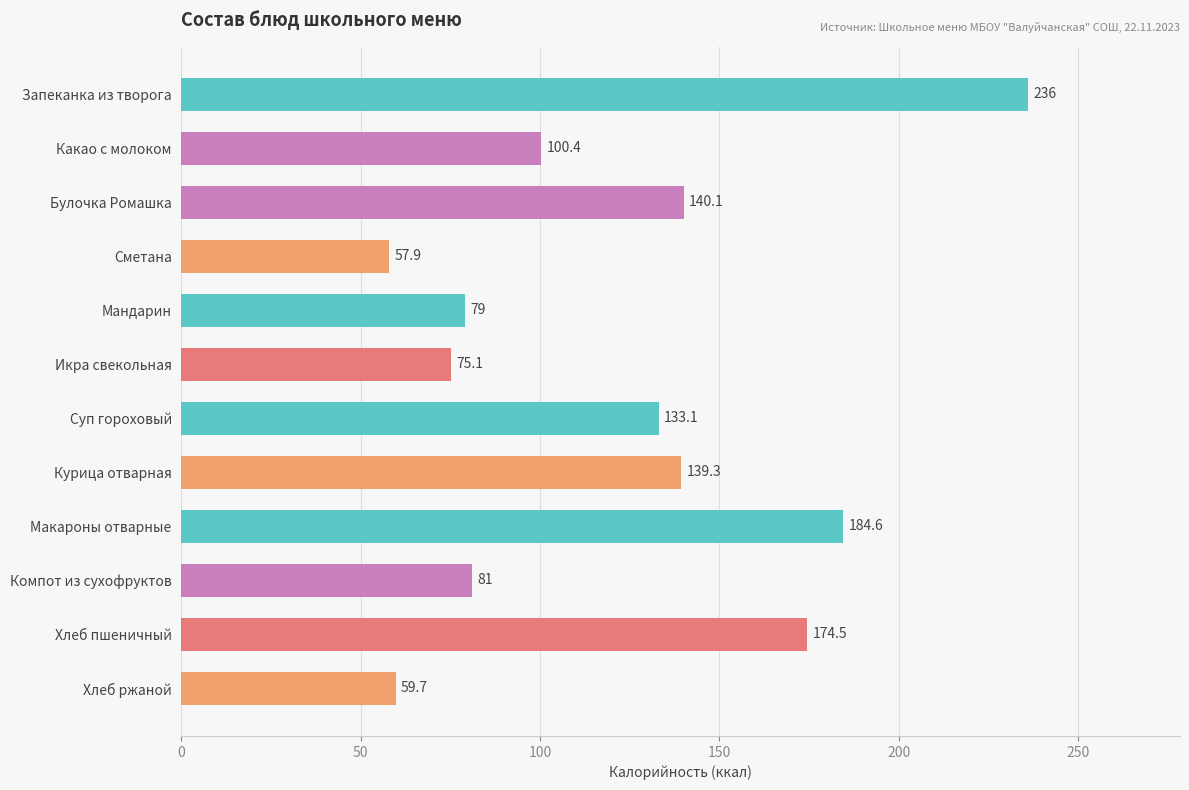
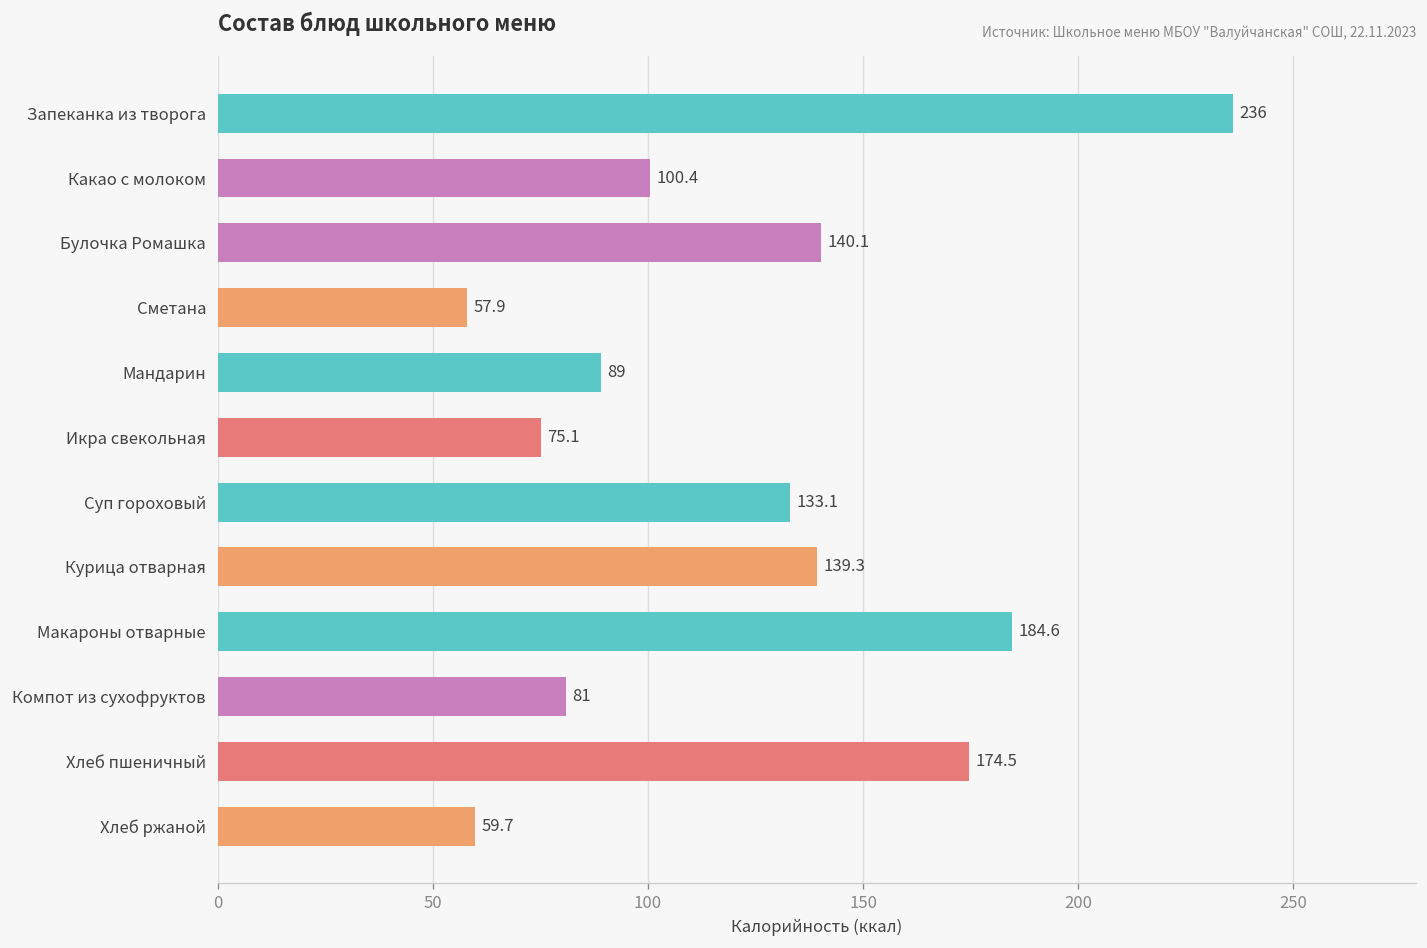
  {
    "Запеканка из творога": 236,
    "Какао с молоком": 100.4,
    "Булочка Ромашка": 140.1,
    "Сметана": 57.9,
-   "Мандарин": 79,
+   "Мандарин": 89,
    "Икра свекольная": 75.1,
    "Суп гороховый": 133.1,
    "Курица отварная": 139.3,
    "Макароны отварные": 184.6,
    "Компот из сухофруктов": 81,
    "Хлеб пшеничный": 174.5,
    "Хлеб ржаной": 59.7
  }
